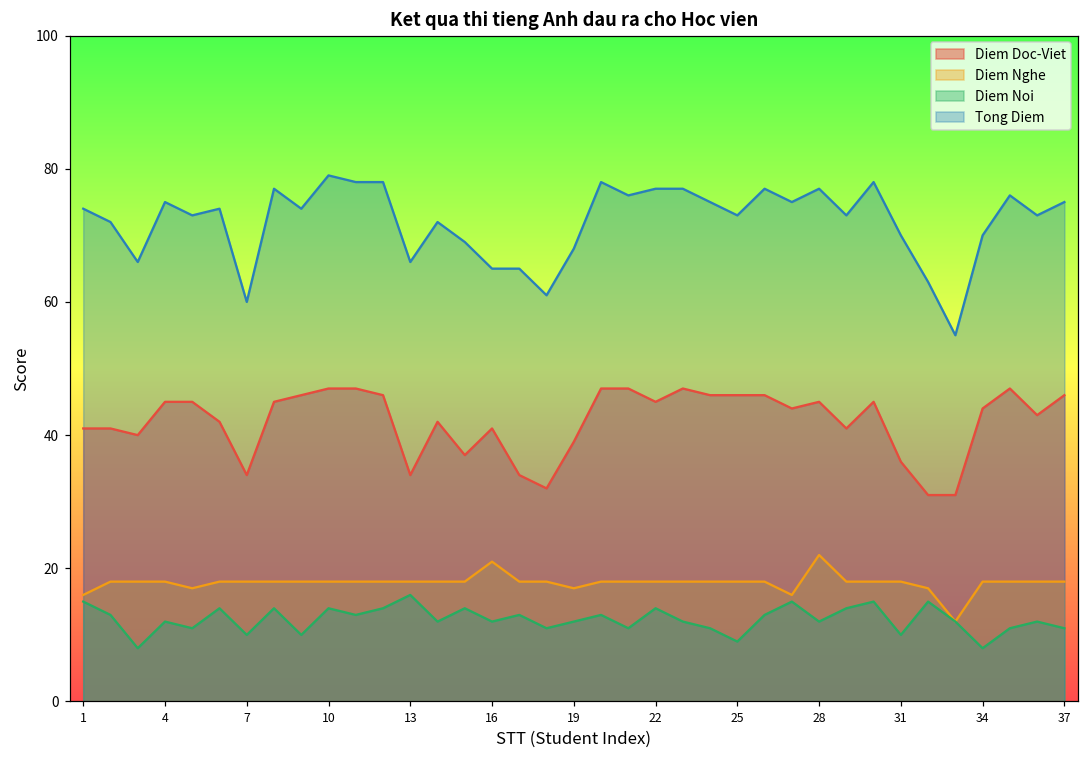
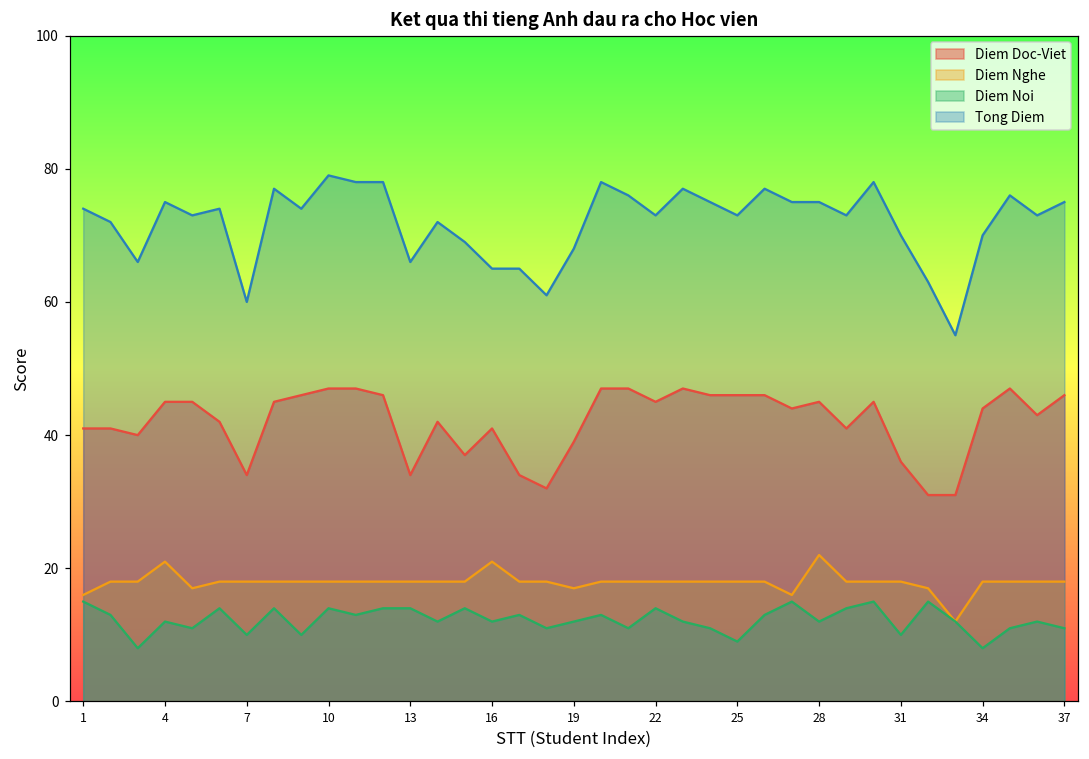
  {
    "Diem Doc-Viet": {
      "1": 41,
      "4": 45,
      "7": 34,
      "10": 47,
      "13": 34,
      "16": 41,
      "19": 39,
      "22": 45,
      "25": 46,
      "28": 45,
      "31": 36,
      "34": 44,
      "37": 46
    },
    "Diem Nghe": {
      "1": 16,
-     "4": 18,
+     "4": 21,
      "7": 18,
      "10": 18,
      "13": 18,
      "16": 21,
      "19": 17,
      "22": 18,
      "25": 18,
      "28": 22,
      "31": 18,
      "34": 18,
      "37": 18
    },
    "Diem Noi": {
      "1": 15,
      "4": 12,
      "7": 10,
      "10": 14,
-     "13": 16,
+     "13": 14,
      "16": 12,
      "19": 12,
      "22": 14,
      "25": 9,
      "28": 12,
      "31": 10,
      "34": 8,
      "37": 11
    },
    "Tong Diem": {
      "1": 74,
      "4": 75,
      "7": 60,
      "10": 79,
      "13": 66,
      "16": 65,
      "19": 68,
-     "22": 77,
+     "22": 73,
      "25": 73,
-     "28": 77,
+     "28": 75,
      "31": 70,
      "34": 70,
      "37": 75
    }
  }
